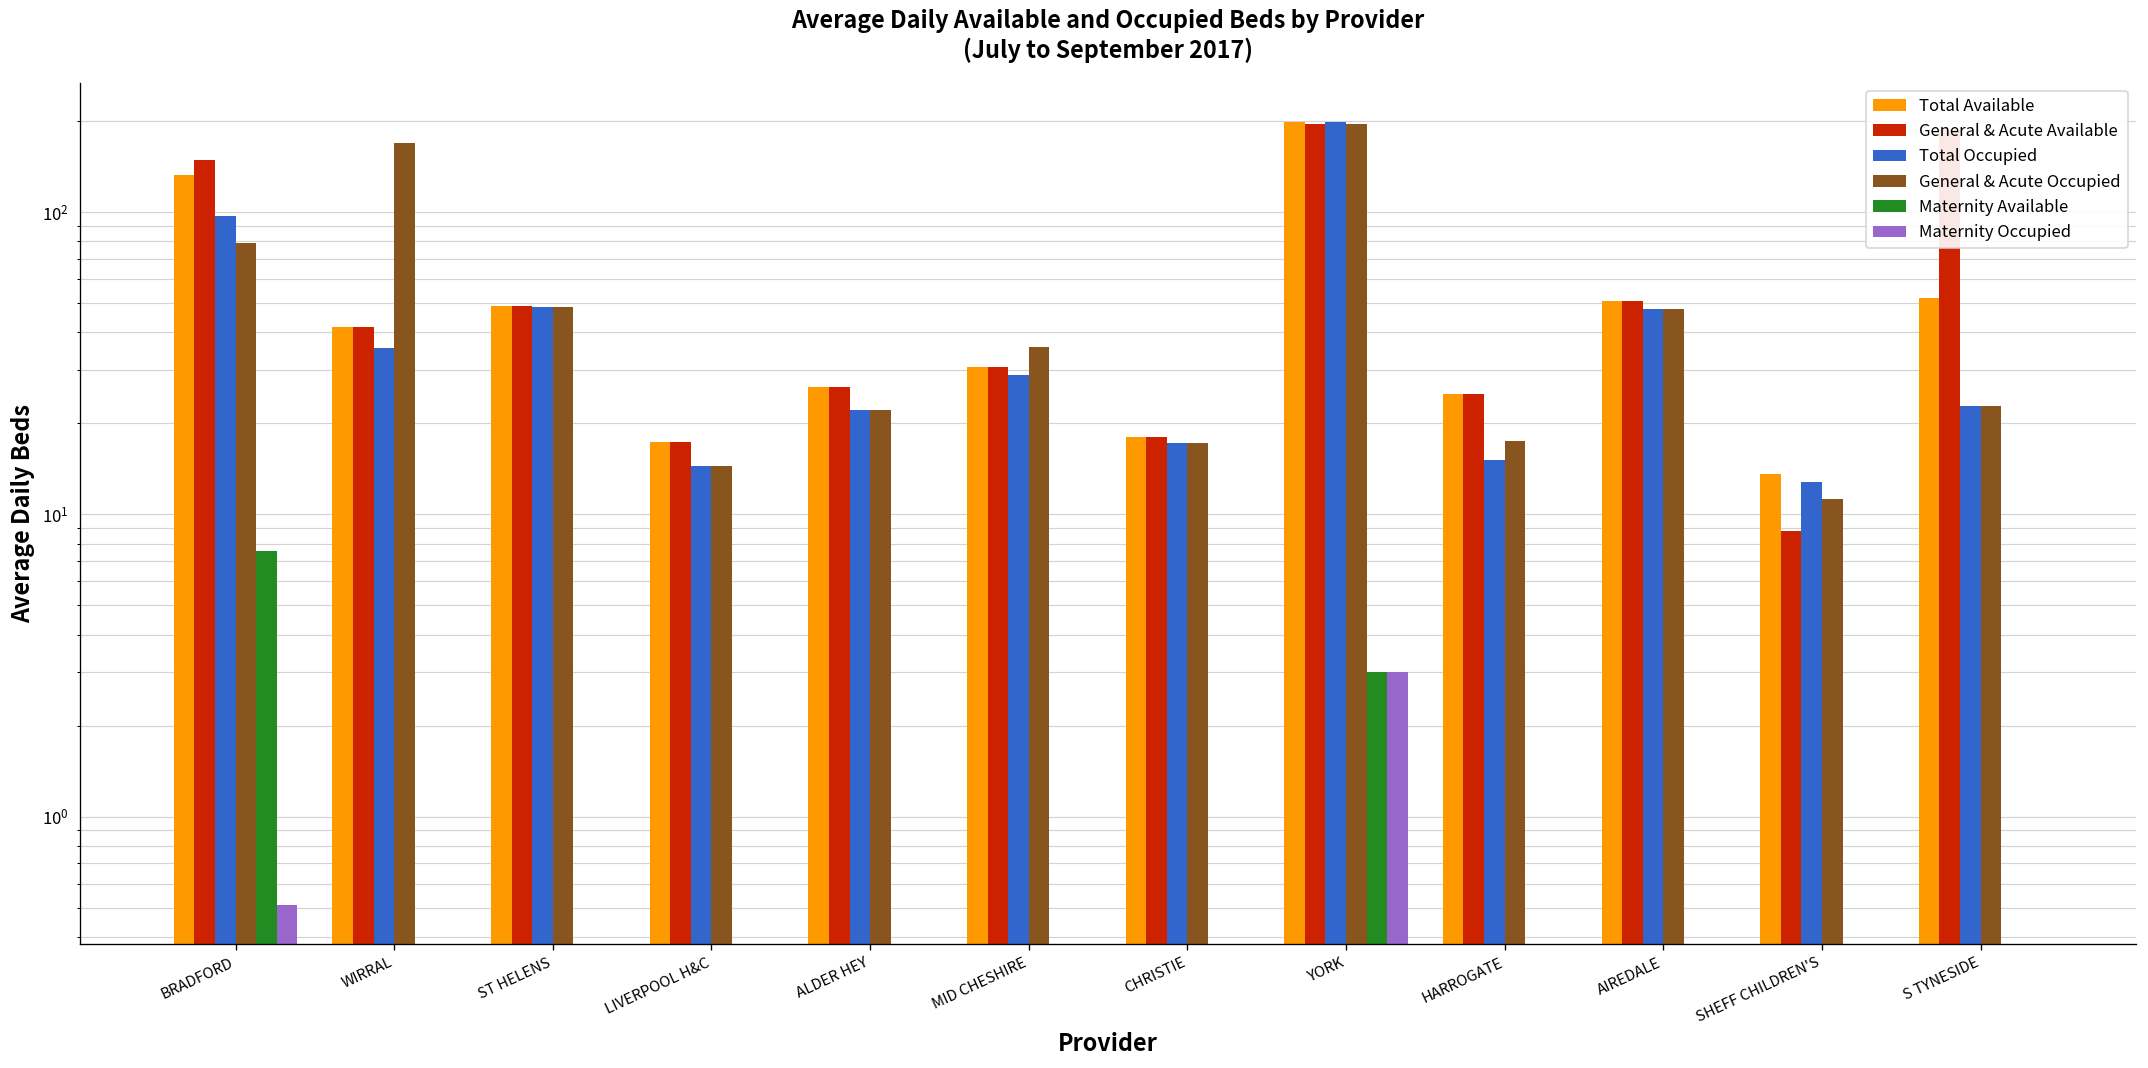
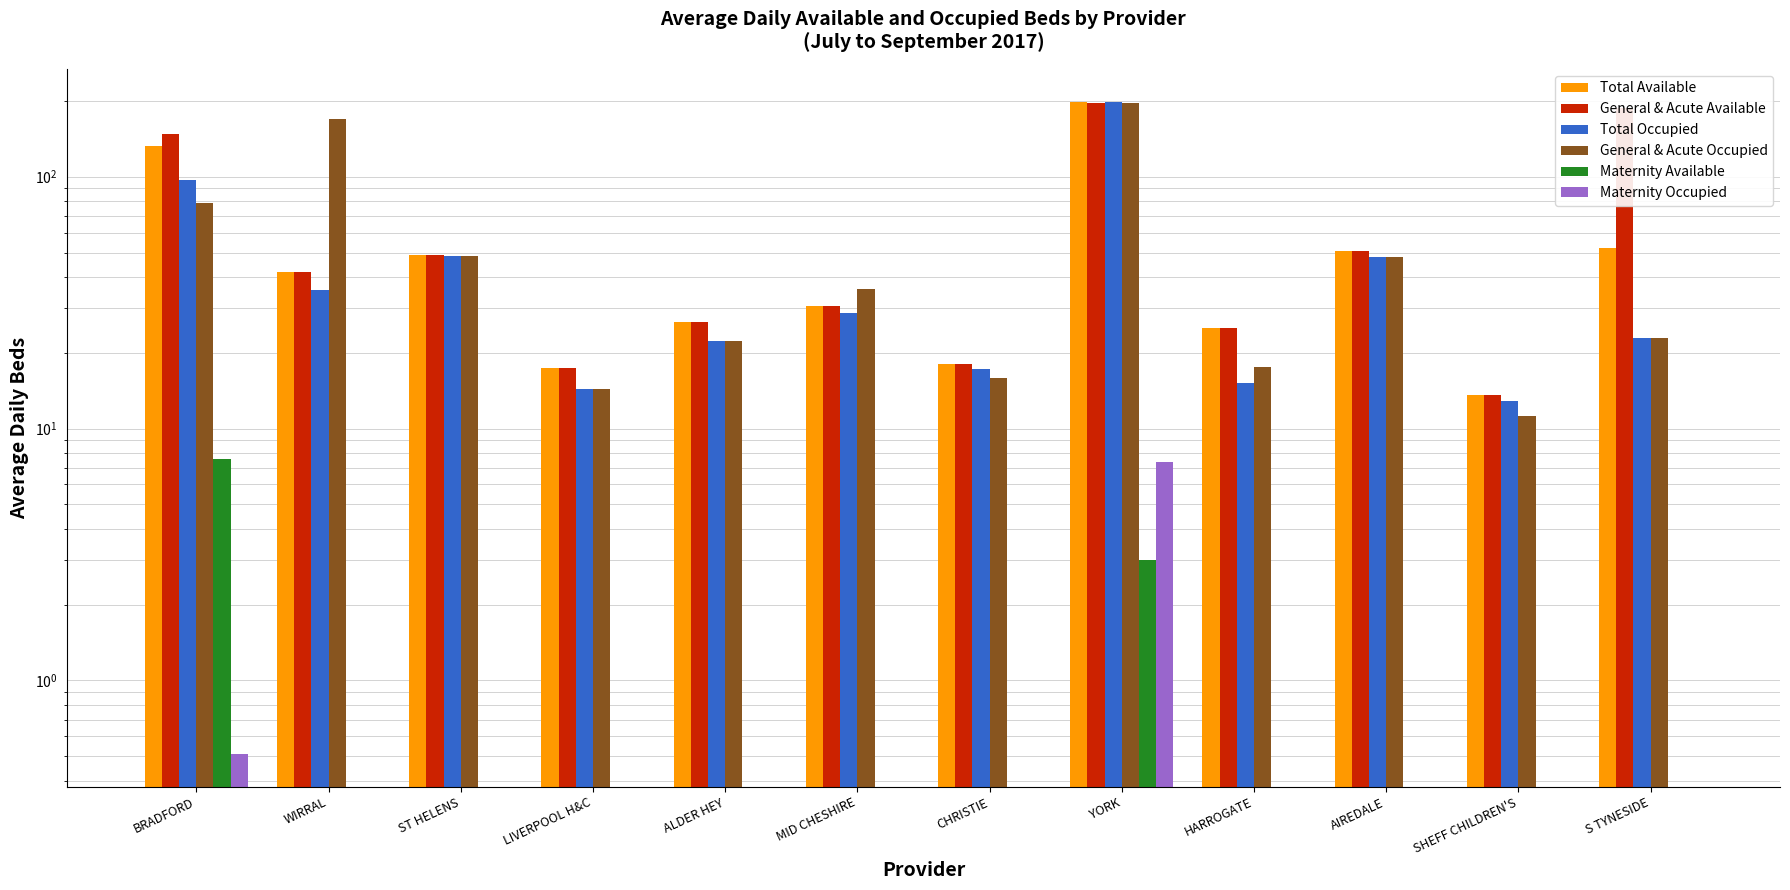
  {
    "Total Available": {
      "BRADFORD": 130,
      "WIRRAL": 42,
      "ST HELENS": 49,
      "LIVERPOOL H&C": 17,
      "ALDER HEY": 26,
      "MID CHESHIRE": 31,
      "CHRISTIE": 18,
      "YORK": 200,
      "HARROGATE": 25,
      "AIREDALE": 51,
      "SHEFF CHILDREN'S": 14,
      "S TYNESIDE": 52
    },
    "General & Acute Available": {
      "BRADFORD": 150,
      "WIRRAL": 42,
      "ST HELENS": 49,
      "LIVERPOOL H&C": 17,
      "ALDER HEY": 26,
      "MID CHESHIRE": 31,
      "CHRISTIE": 18,
      "YORK": 200,
      "HARROGATE": 25,
      "AIREDALE": 51,
-     "SHEFF CHILDREN'S": 8.8
+     "SHEFF CHILDREN'S": 14
    },
    "Total Occupied": {
      "BRADFORD": 97,
      "WIRRAL": 35,
      "ST HELENS": 49,
      "LIVERPOOL H&C": 14,
      "ALDER HEY": 22,
      "MID CHESHIRE": 29,
      "CHRISTIE": 17,
      "YORK": 200,
      "HARROGATE": 15,
      "AIREDALE": 48,
      "SHEFF CHILDREN'S": 13,
      "S TYNESIDE": 23
    },
    "General & Acute Occupied": {
      "BRADFORD": 79,
      "WIRRAL": 170,
      "ST HELENS": 49,
      "LIVERPOOL H&C": 14,
      "ALDER HEY": 22,
      "MID CHESHIRE": 36,
-     "CHRISTIE": 17,
+     "CHRISTIE": 16,
      "YORK": 200,
      "HARROGATE": 18,
      "AIREDALE": 48,
      "SHEFF CHILDREN'S": 11,
      "S TYNESIDE": 23
    },
    "Maternity Available": {
      "BRADFORD": 7.6,
      "YORK": 3.0
    },
    "Maternity Occupied": {
      "BRADFORD": 0.5,
-     "YORK": 3.0
+     "YORK": 7.4
    }
  }
